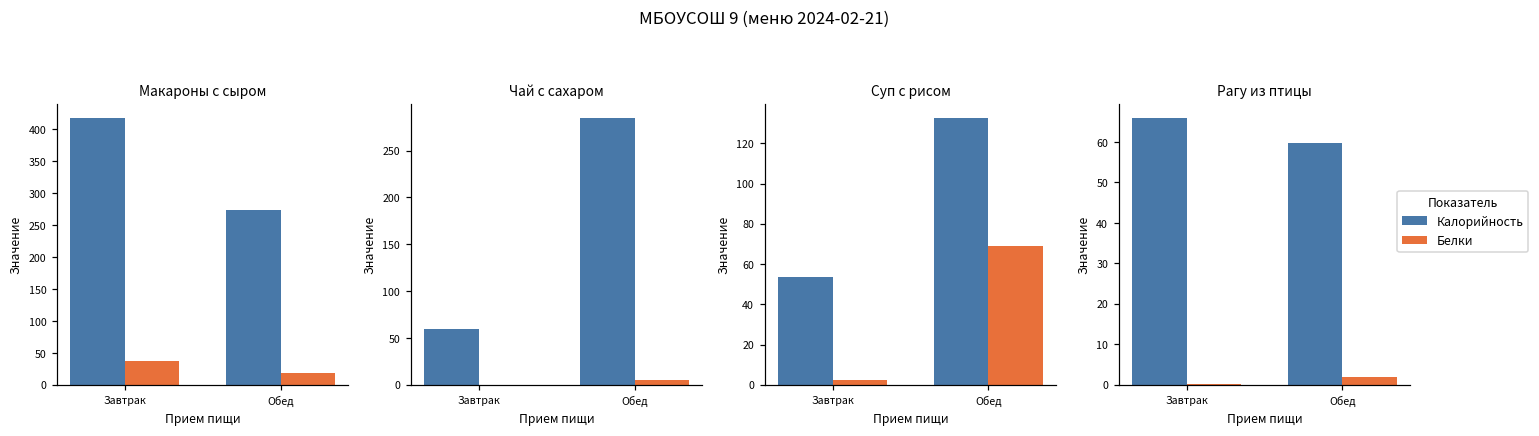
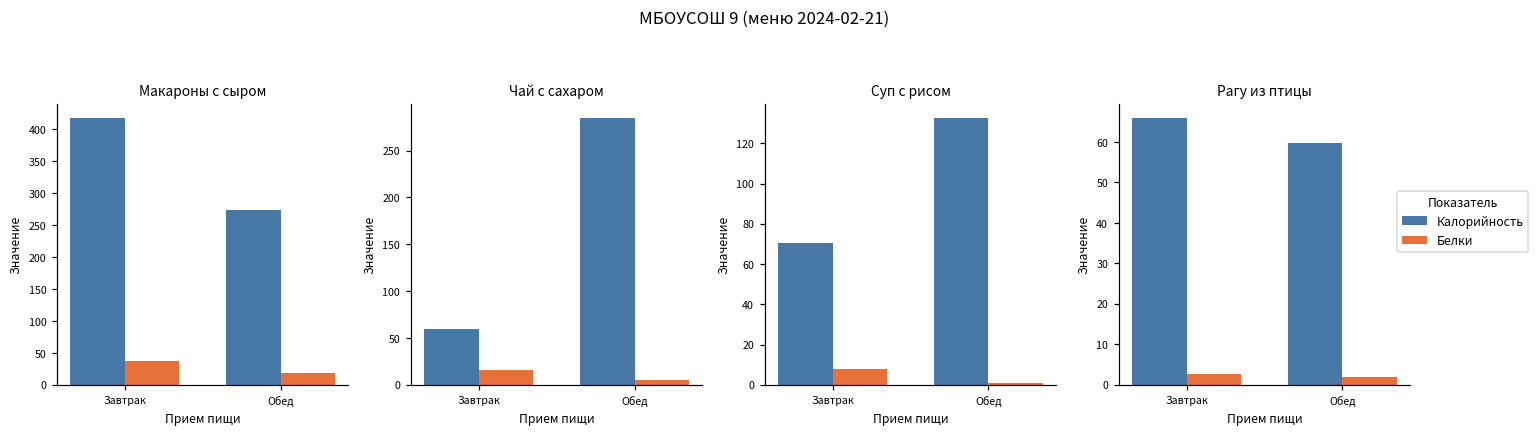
  {
    "Макароны с сыром": {
      "Калорийность": {
        "Завтрак": 420,
        "Обед": 270
      },
      "Белки": {
        "Завтрак": 40,
        "Обед": 20
      }
    },
    "Чай с сахаром": {
      "Калорийность": {
        "Завтрак": 60,
        "Обед": 290
      },
      "Белки": {
-       "Завтрак": 0,
+       "Завтрак": 20,
        "Обед": 10
      }
    },
    "Суп с рисом": {
      "Калорийность": {
-       "Завтрак": 54,
+       "Завтрак": 71,
        "Обед": 133
      },
      "Белки": {
-       "Завтрак": 2,
-       "Обед": 69
+       "Завтрак": 8,
+       "Обед": 1
      }
    },
    "Рагу из птицы": {
      "Калорийность": {
        "Завтрак": 66,
        "Обед": 60
      },
      "Белки": {
-       "Завтрак": 0,
+       "Завтрак": 3,
        "Обед": 2
      }
    }
  }
